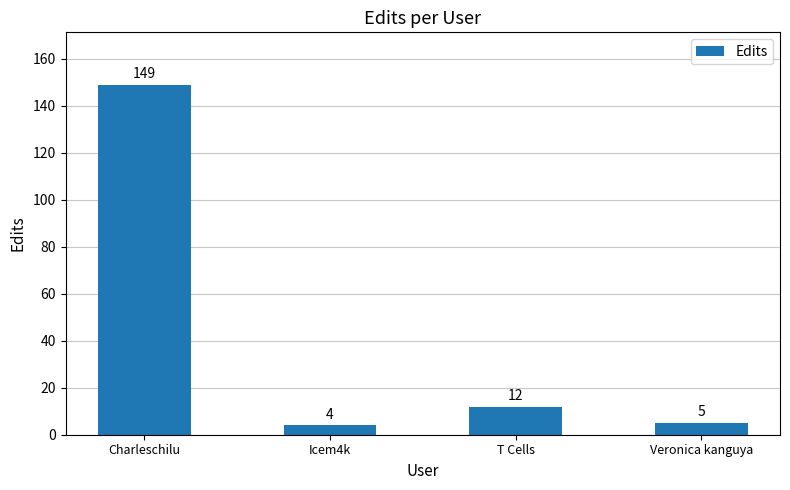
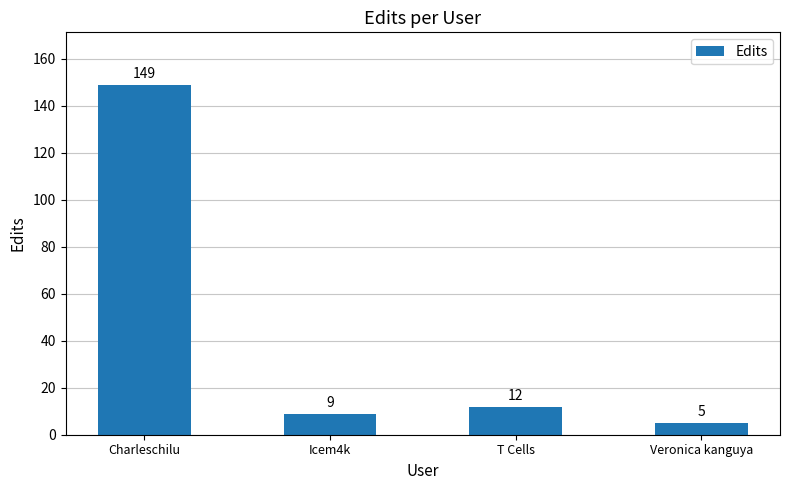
  {
    "Charleschilu": 149,
-   "Icem4k": 4,
+   "Icem4k": 9,
    "T Cells": 12,
    "Veronica kanguya": 5
  }
